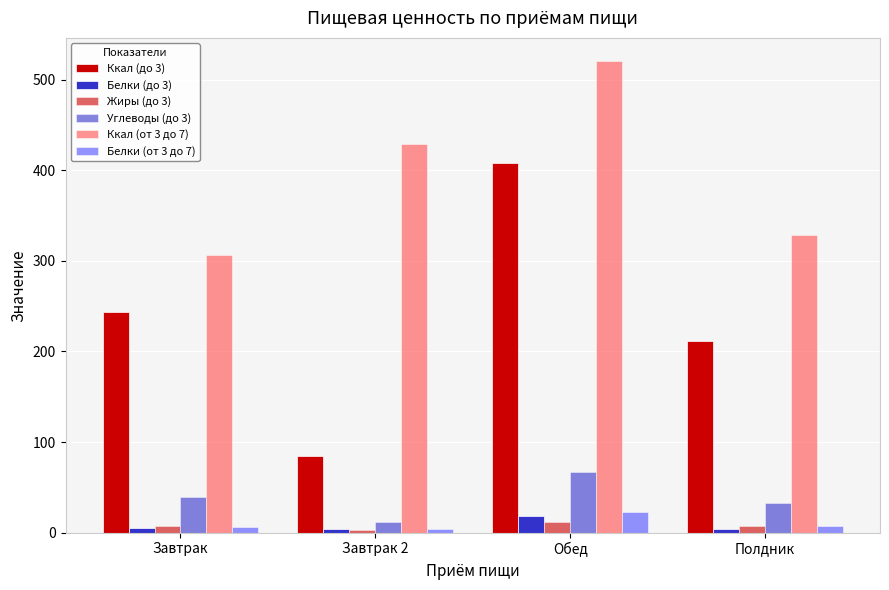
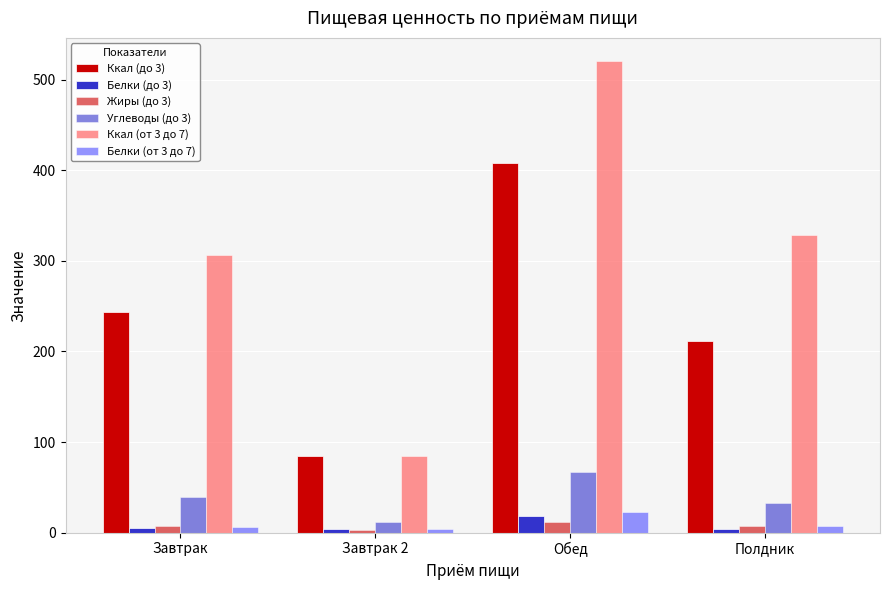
  {
    "Ккал (от 3 до 7)": {
      "Завтрак": 310,
-     "Завтрак 2": 430,
+     "Завтрак 2": 90,
      "Обед": 520,
      "Полдник": 330
    }
  }
